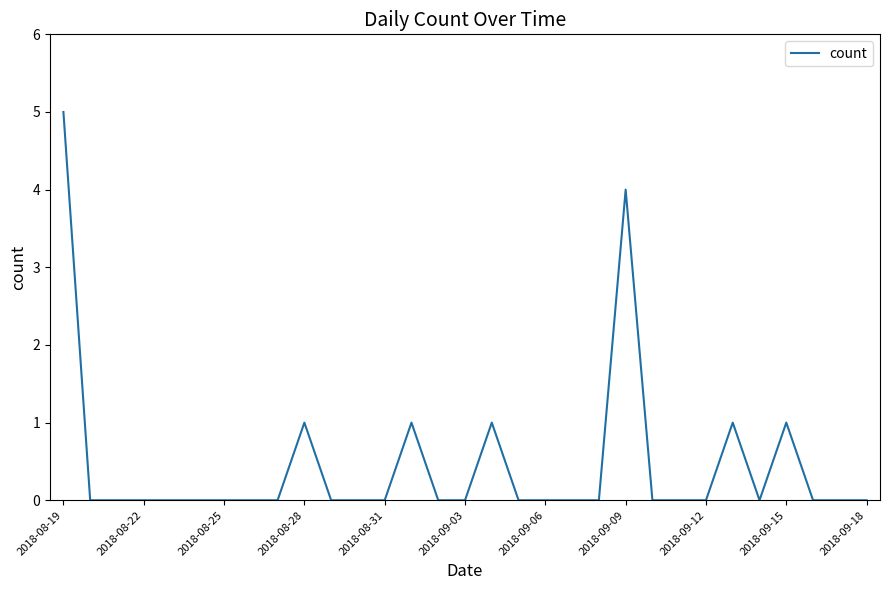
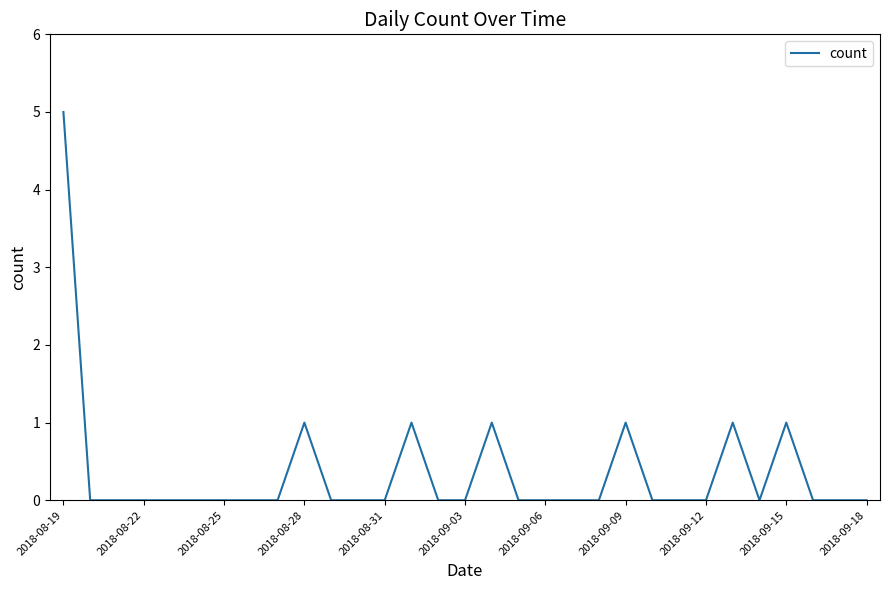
  {
    "2018-08-19": 5,
    "2018-08-22": 0,
    "2018-08-25": 0,
    "2018-08-28": 1,
    "2018-08-31": 0,
    "2018-09-03": 0,
    "2018-09-06": 0,
-   "2018-09-09": 4,
+   "2018-09-09": 1,
    "2018-09-12": 0,
    "2018-09-15": 1,
    "2018-09-18": 0
  }
